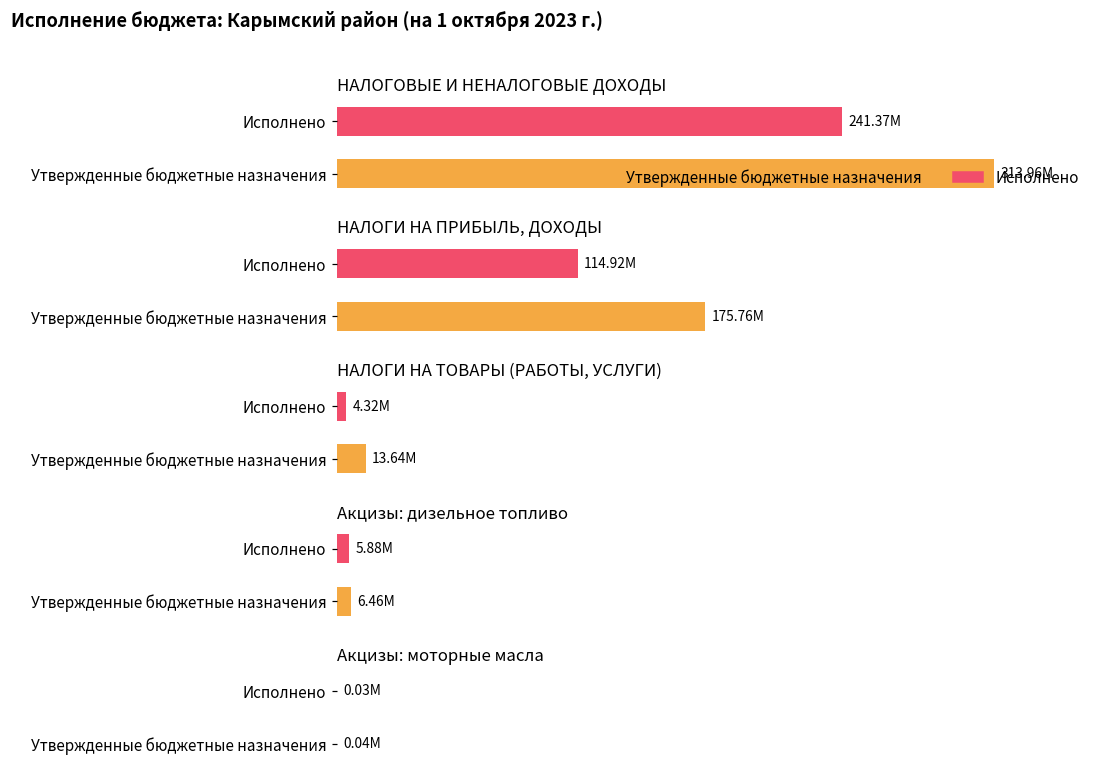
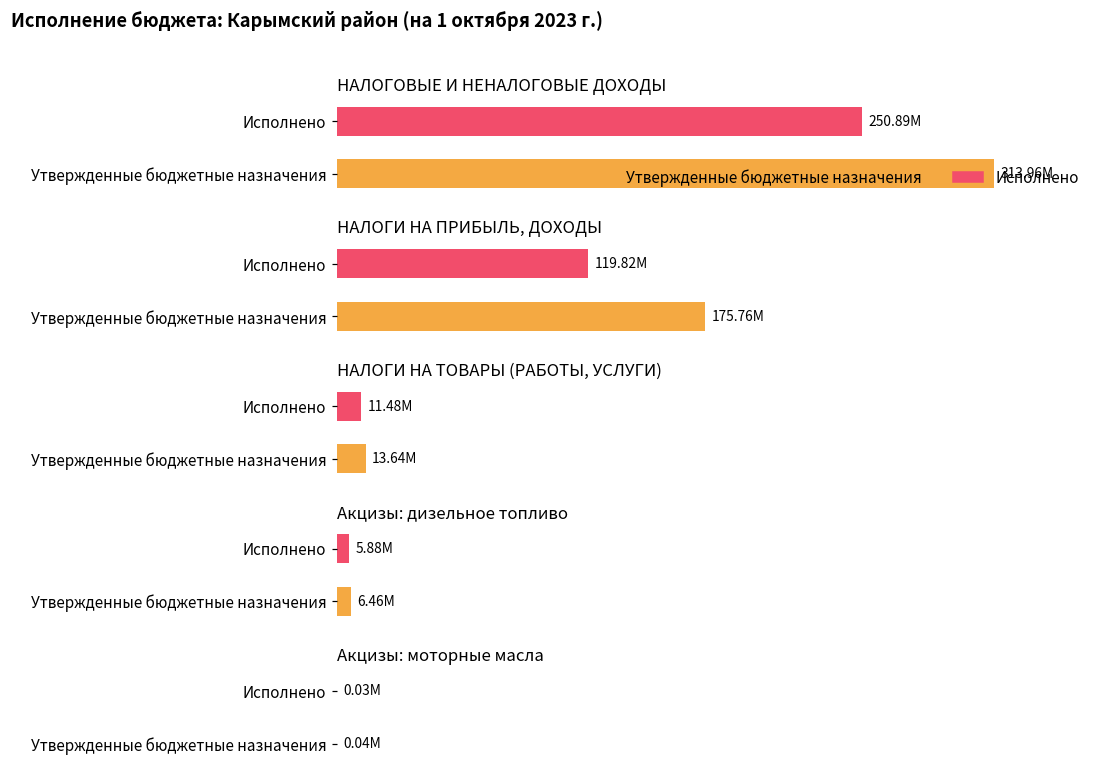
  {
    "НАЛОГОВЫЕ И НЕНАЛОГОВЫЕ ДОХОДЫ": {
-     "Исполнено": "241.37M",
+     "Исполнено": "250.89M",
      "Утвержденные бюджетные назначения": "313.96M"
    },
    "НАЛОГИ НА ПРИБЫЛЬ, ДОХОДЫ": {
-     "Исполнено": "114.92M",
+     "Исполнено": "119.82M",
      "Утвержденные бюджетные назначения": "175.76M"
    },
    "НАЛОГИ НА ТОВАРЫ (РАБОТЫ, УСЛУГИ)": {
-     "Исполнено": "4.32M",
+     "Исполнено": "11.48M",
      "Утвержденные бюджетные назначения": "13.64M"
    },
    "Акцизы: дизельное топливо": {
      "Исполнено": "5.88M",
      "Утвержденные бюджетные назначения": "6.46M"
    },
    "Акцизы: моторные масла": {
      "Исполнено": "0.03M",
      "Утвержденные бюджетные назначения": "0.04M"
    }
  }
